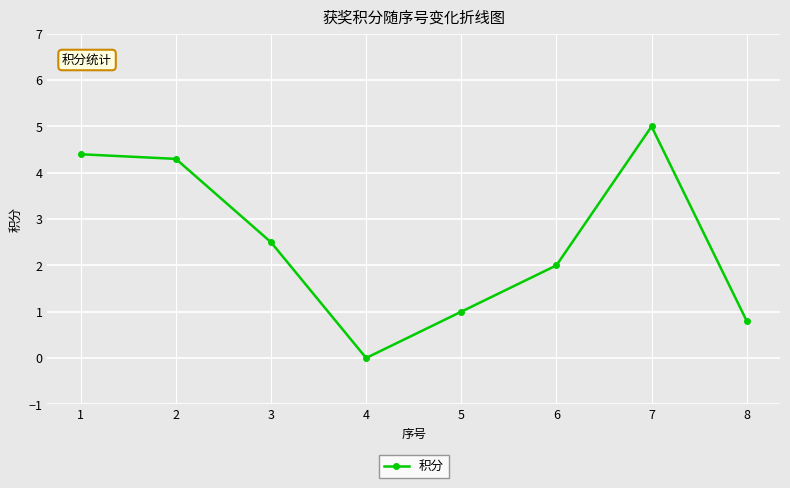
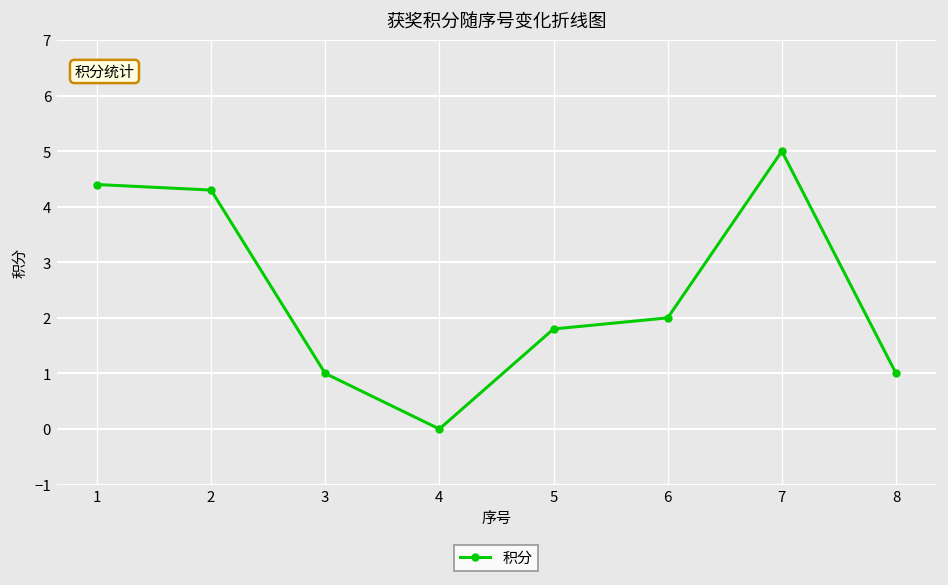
  {
    "1": 4.4,
    "2": 4.3,
-   "3": 2.5,
+   "3": 1.0,
    "4": 0.0,
-   "5": 1.0,
+   "5": 1.8,
    "6": 2.0,
    "7": 5.0,
-   "8": 0.8
+   "8": 1.0
  }
